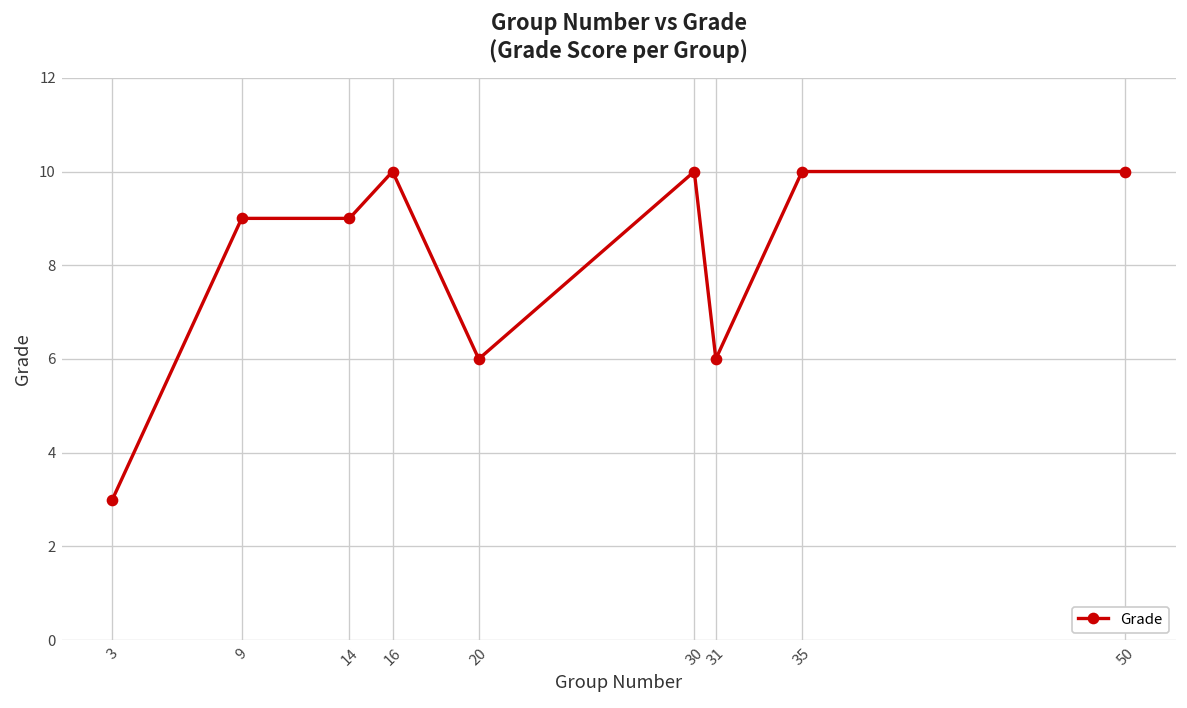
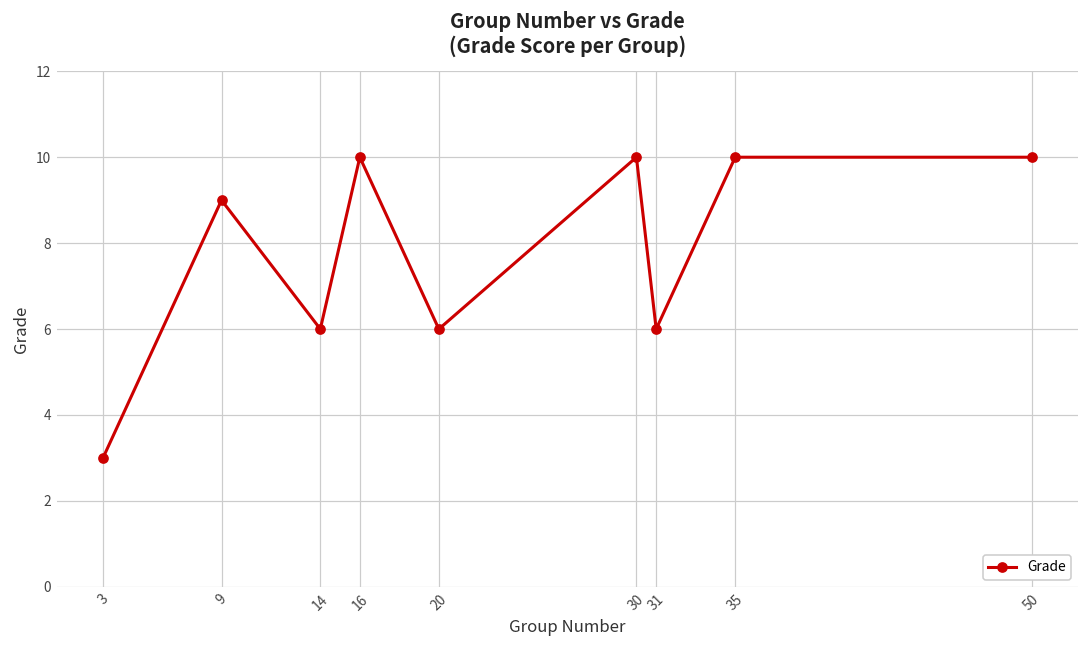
  {
    "3": 3,
    "9": 9,
-   "14": 9,
+   "14": 6,
    "16": 10,
    "20": 6,
    "30": 10,
    "31": 6,
    "35": 10,
    "50": 10
  }
